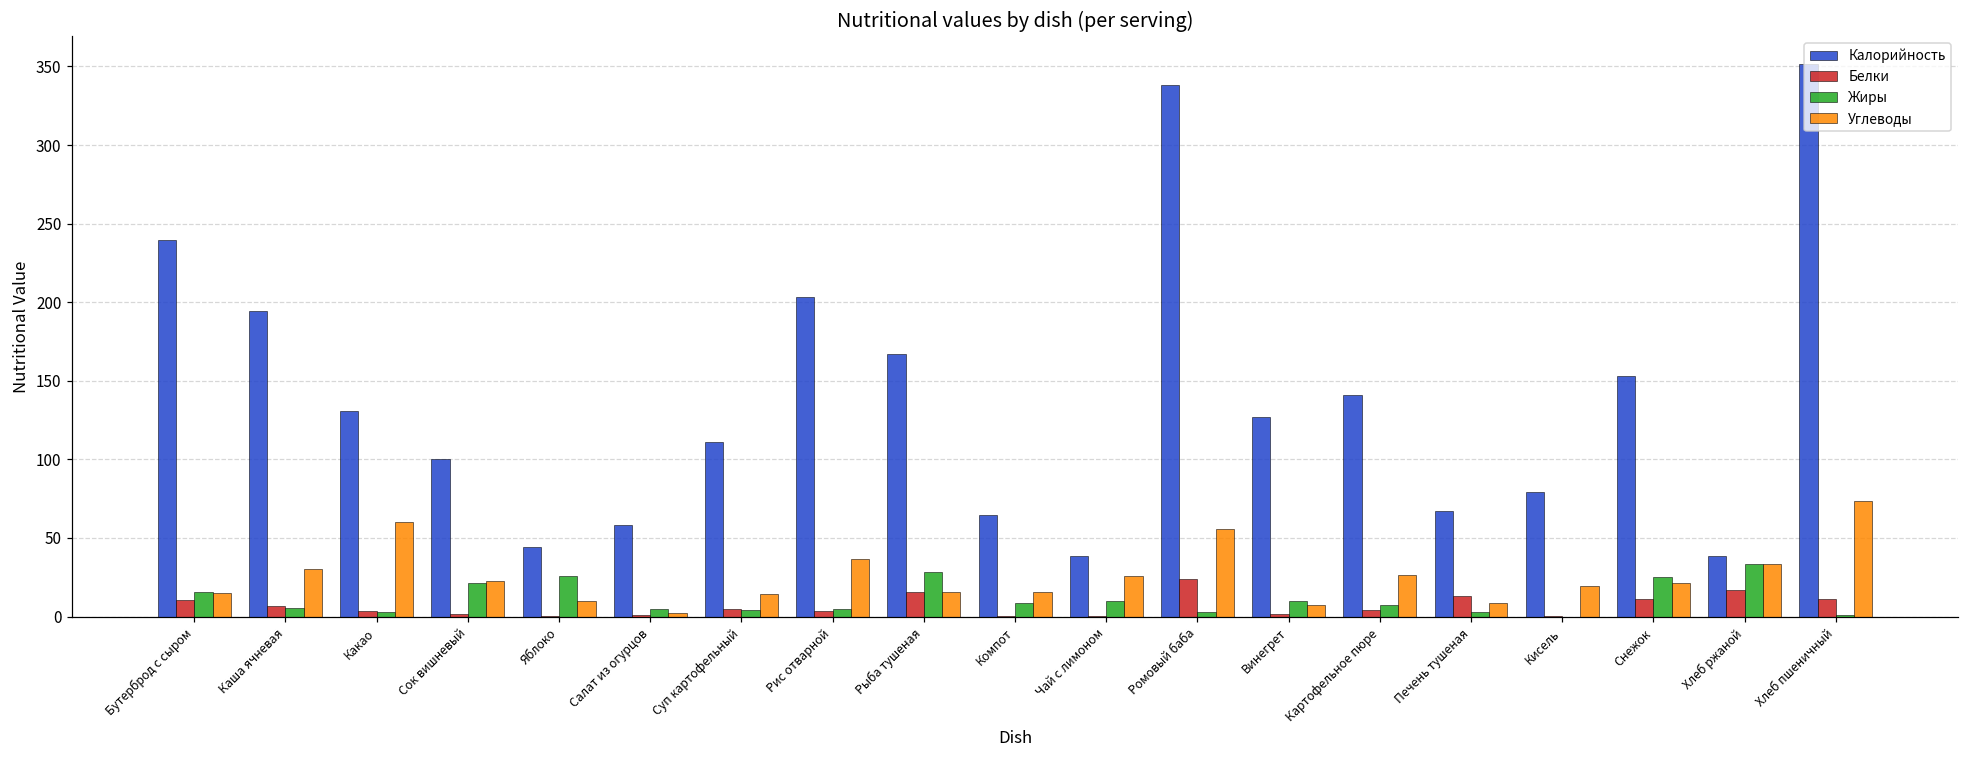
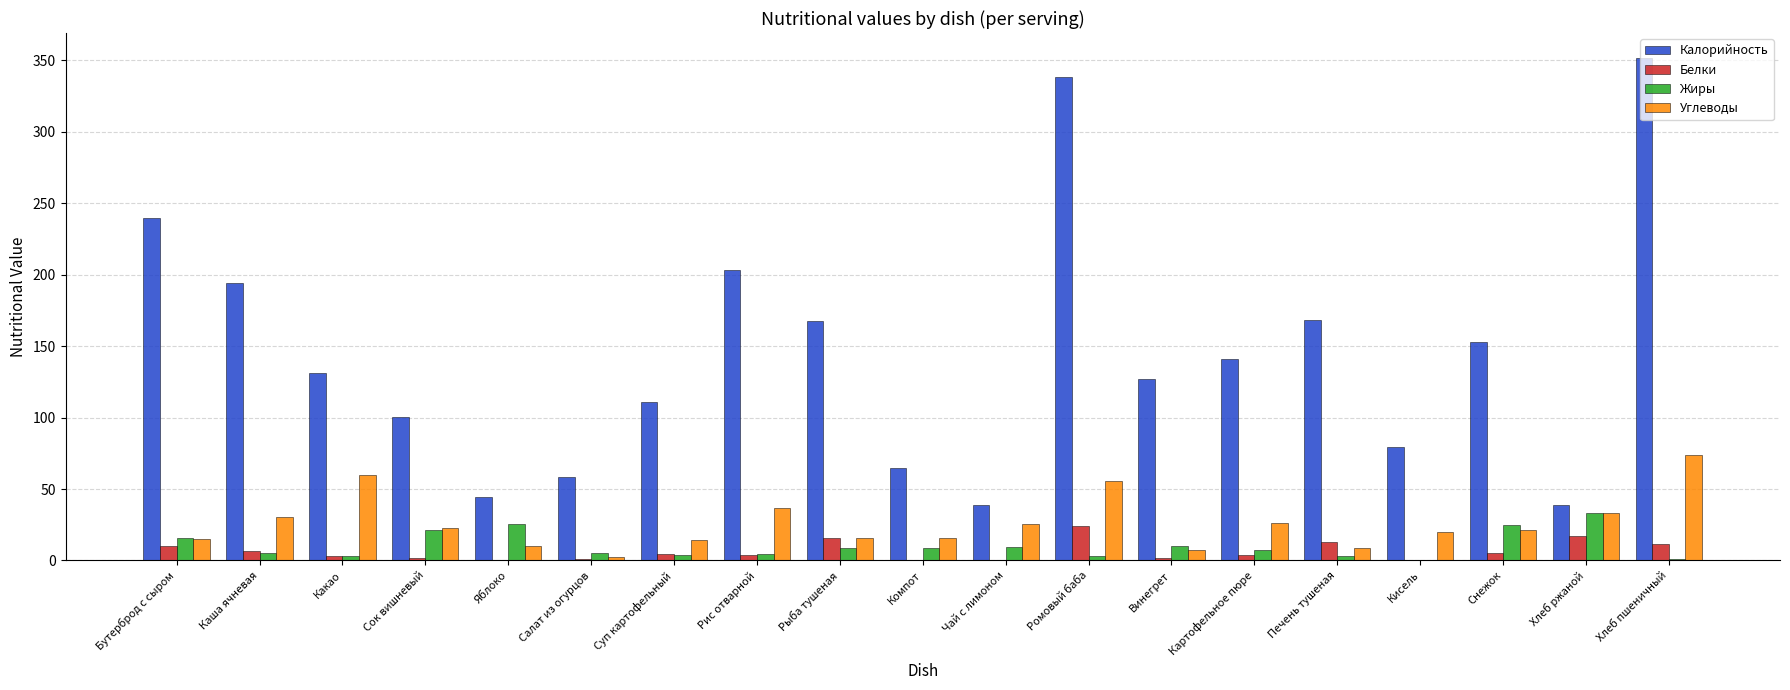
  {
    "Калорийность": {
      "Бутерброд с сыром": 240,
      "Каша ячневая": 194,
      "Какао": 131,
      "Сок вишневый": 100,
      "Яблоко": 44,
      "Салат из огурцов": 59,
      "Суп картофельный": 111,
      "Рис отварной": 203,
      "Рыба тушеная": 167,
      "Компот": 65,
      "Чай с лимоном": 39,
      "Ромовый баба": 338,
      "Винегрет": 127,
      "Картофельное пюре": 141,
-     "Печень тушеная": 67,
+     "Печень тушеная": 169,
      "Кисель": 79,
      "Снежок": 153,
      "Хлеб ржаной": 39
    },
    "Белки": {
      "Бутерброд с сыром": 10,
      "Каша ячневая": 6,
      "Какао": 3,
      "Суп картофельный": 5,
      "Рис отварной": 4,
      "Рыба тушеная": 16,
      "Ромовый баба": 24,
      "Картофельное пюре": 4,
      "Печень тушеная": 13,
-     "Снежок": 11,
+     "Снежок": 5,
      "Хлеб ржаной": 17,
      "Хлеб пшеничный": 11
    },
    "Жиры": {
      "Бутерброд с сыром": 16,
      "Каша ячневая": 5,
      "Какао": 3,
      "Сок вишневый": 22,
      "Яблоко": 26,
      "Салат из огурцов": 5,
      "Суп картофельный": 4,
      "Рис отварной": 5,
-     "Рыба тушеная": 28,
+     "Рыба тушеная": 8,
      "Компот": 9,
      "Чай с лимоном": 10,
      "Ромовый баба": 3,
      "Винегрет": 10,
      "Картофельное пюре": 7,
      "Печень тушеная": 3,
      "Кисель": 0,
      "Снежок": 25,
      "Хлеб ржаной": 33
    },
    "Углеводы": {
      "Бутерброд с сыром": 15,
      "Каша ячневая": 30,
      "Какао": 60,
      "Сок вишневый": 23,
      "Яблоко": 10,
      "Салат из огурцов": 2,
      "Суп картофельный": 14,
      "Рис отварной": 36,
      "Рыба тушеная": 16,
      "Компот": 16,
      "Чай с лимоном": 26,
      "Ромовый баба": 56,
      "Винегрет": 7,
      "Картофельное пюре": 26,
      "Печень тушеная": 9,
      "Кисель": 20,
      "Снежок": 22,
      "Хлеб ржаной": 33,
      "Хлеб пшеничный": 74
    }
  }
